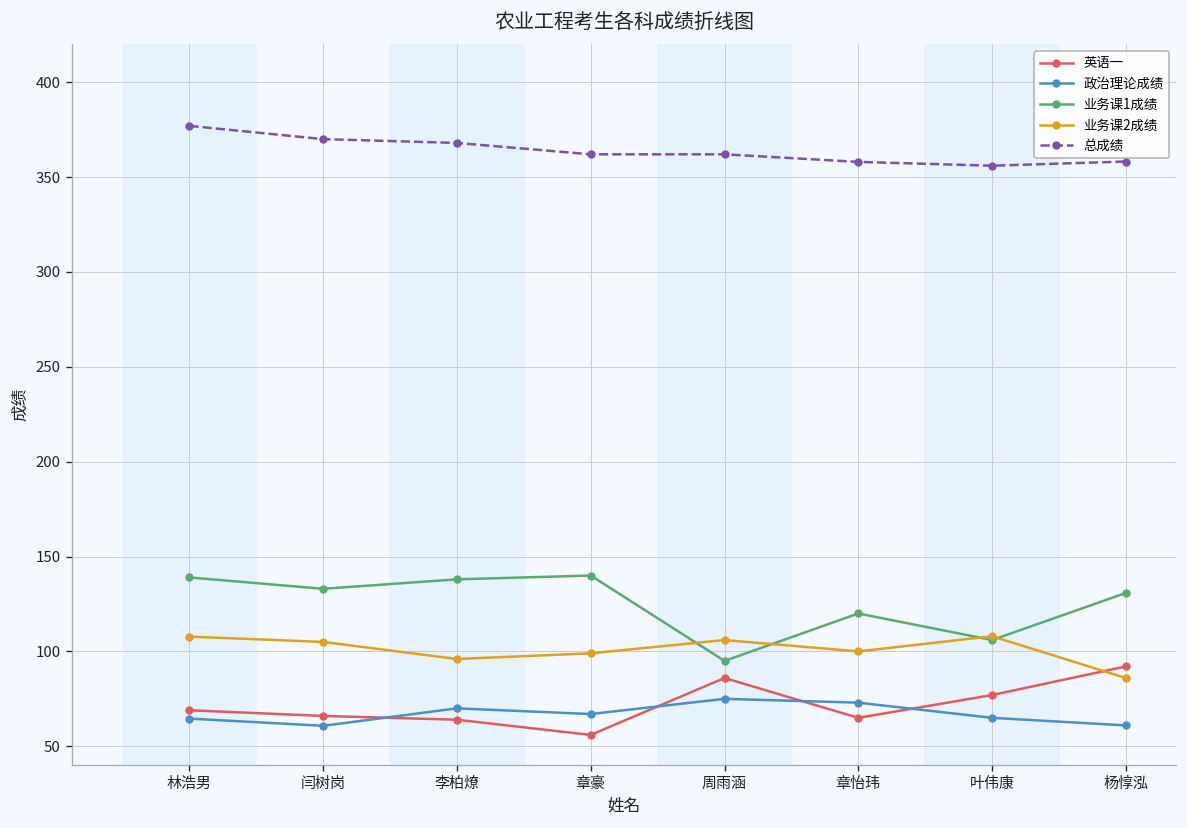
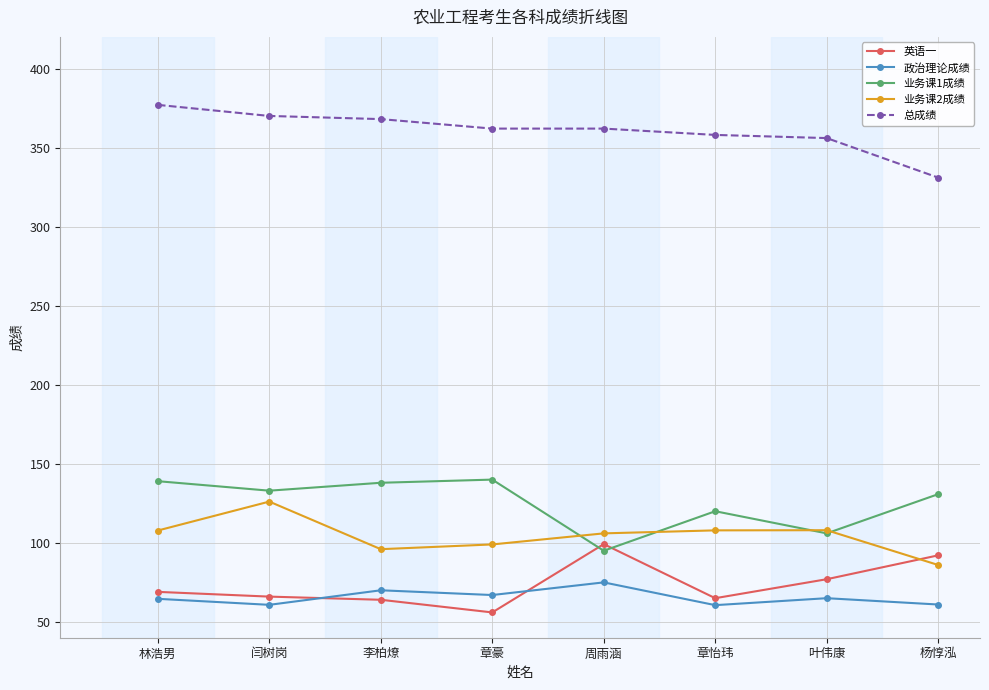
  {
    "英语一": {
      "林浩男": 69,
      "闫树岗": 66,
      "李柏燎": 64,
      "章豪": 56,
-     "周雨涵": 86,
+     "周雨涵": 99,
      "章怡玮": 65,
      "叶伟康": 77,
      "杨惇泓": 92
    },
    "政治理论成绩": {
      "林浩男": 65,
      "闫树岗": 61,
      "李柏燎": 70,
      "章豪": 67,
      "周雨涵": 75,
-     "章怡玮": 73,
+     "章怡玮": 61,
      "叶伟康": 65,
      "杨惇泓": 61
    },
    "业务课1成绩": {
      "林浩男": 139,
      "闫树岗": 133,
      "李柏燎": 138,
      "章豪": 140,
      "周雨涵": 95,
      "章怡玮": 120,
      "叶伟康": 106,
      "杨惇泓": 131
    },
    "业务课2成绩": {
      "林浩男": 108,
-     "闫树岗": 105,
+     "闫树岗": 126,
      "李柏燎": 96,
      "章豪": 99,
      "周雨涵": 106,
-     "章怡玮": 100,
+     "章怡玮": 108,
      "叶伟康": 108,
      "杨惇泓": 86
    },
    "总成绩": {
      "林浩男": 377,
      "闫树岗": 370,
      "李柏燎": 368,
      "章豪": 362,
      "周雨涵": 362,
      "章怡玮": 358,
      "叶伟康": 356,
-     "杨惇泓": 358
+     "杨惇泓": 331
    }
  }
